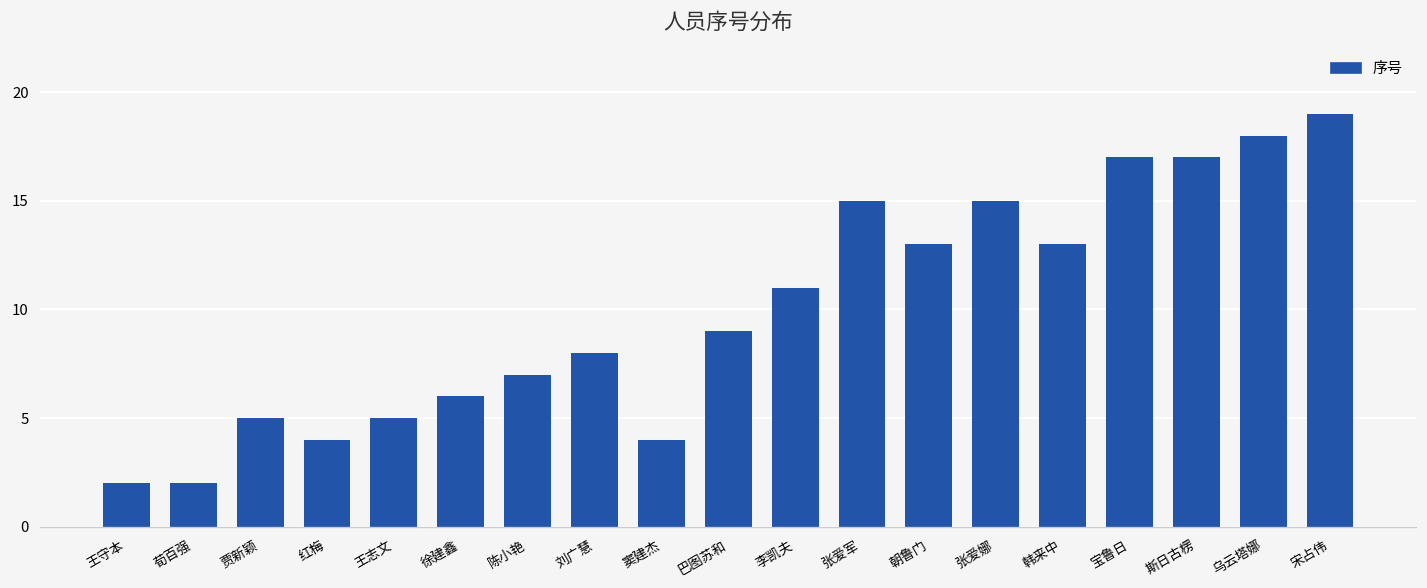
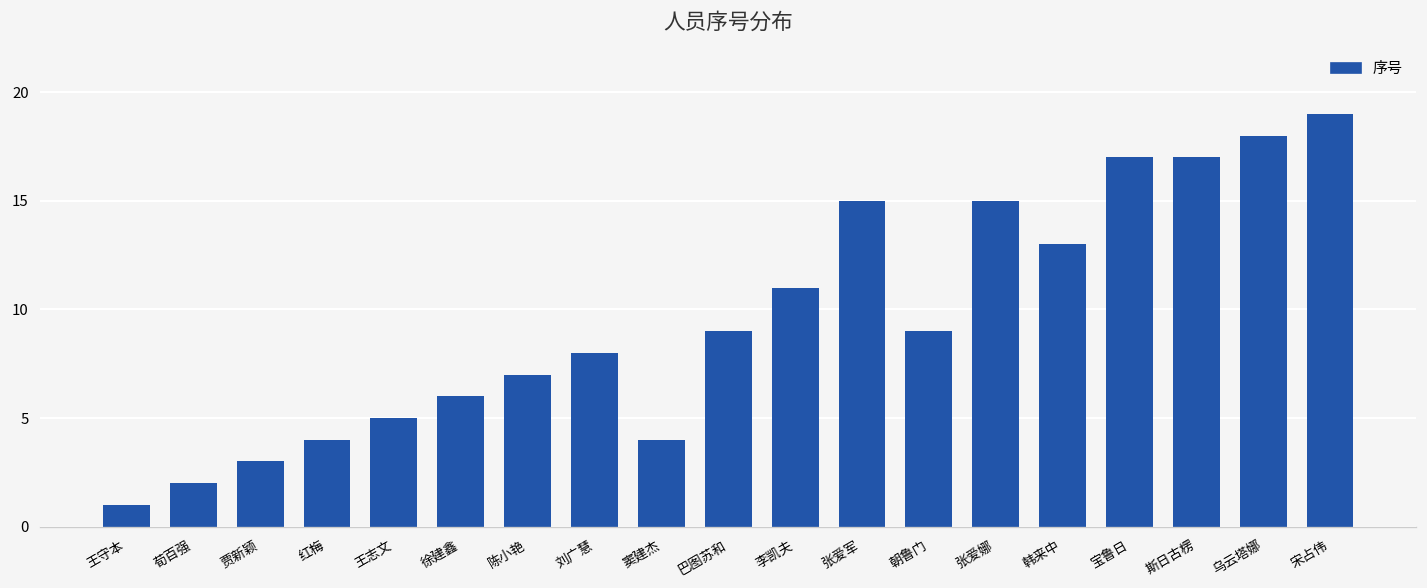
  {
-   "王守本": 2,
+   "王守本": 1,
    "荀百强": 2,
-   "贾新颖": 5,
+   "贾新颖": 3,
    "红梅": 4,
    "王志文": 5,
    "徐建鑫": 6,
    "陈小艳": 7,
    "刘广慧": 8,
    "窦建杰": 4,
    "巴图苏和": 9,
    "李凯夫": 11,
    "张爱军": 15,
-   "朝鲁门": 13,
+   "朝鲁门": 9,
    "张爱娜": 15,
    "韩来中": 13,
    "宝鲁日": 17,
    "斯日古楞": 17,
    "乌云塔娜": 18,
    "宋占伟": 19
  }
